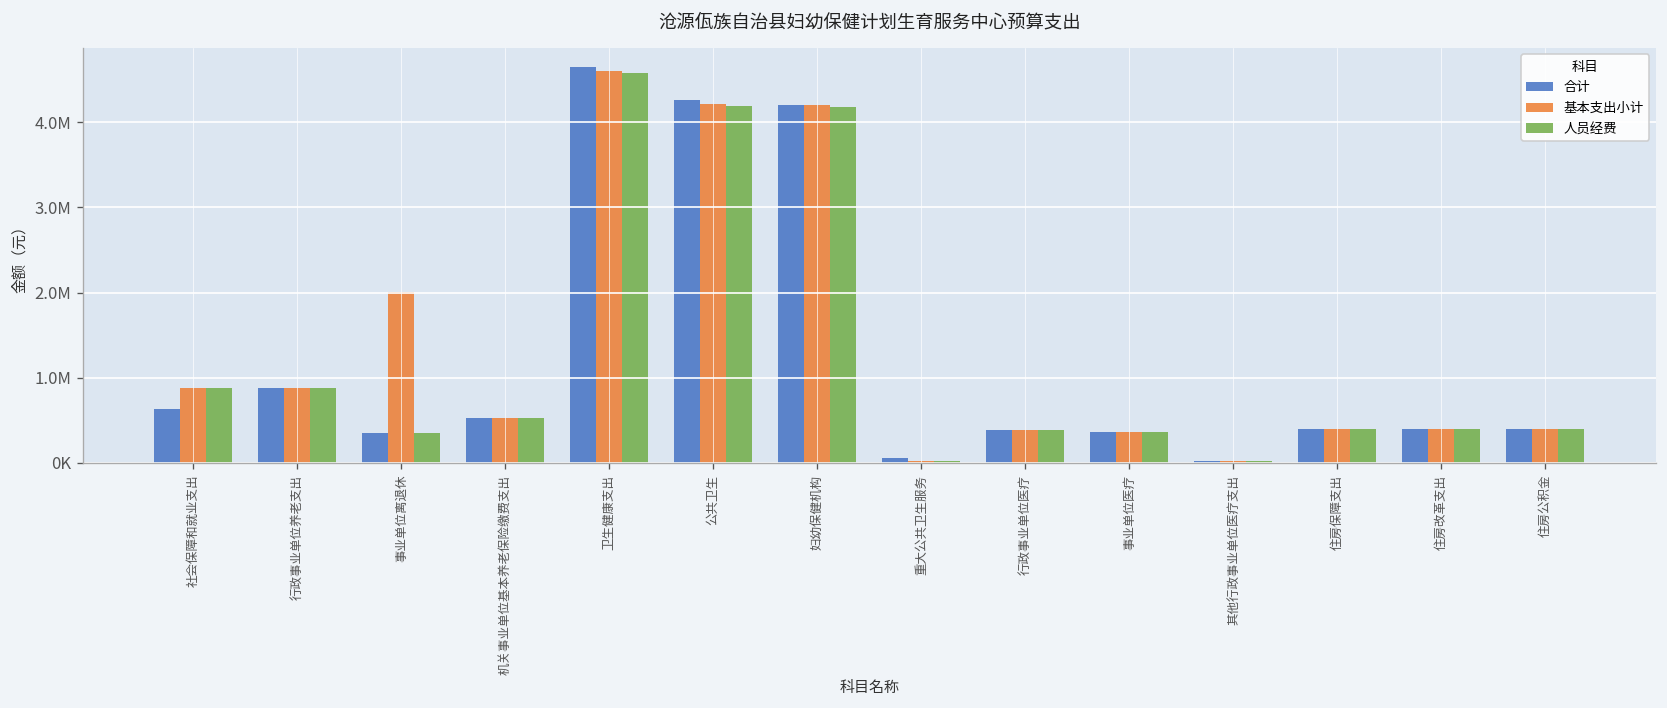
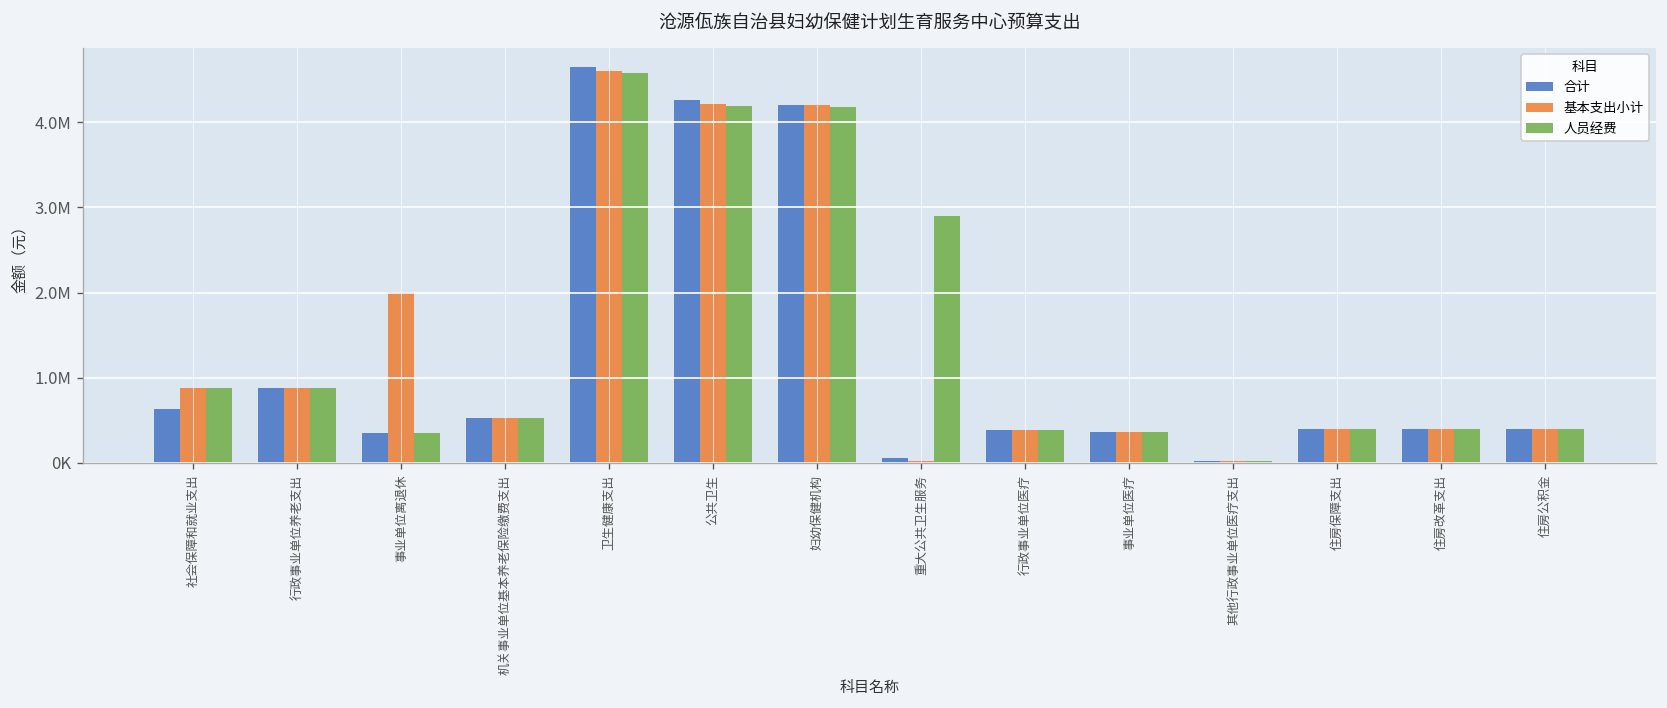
  {
    "合计": {
      "社会保障和就业支出": 600000,
      "行政事业单位养老支出": 900000,
      "事业单位离退休": 300000,
      "机关事业单位基本养老保险缴费支出": 500000,
      "卫生健康支出": 4600000,
      "公共卫生": 4300000,
      "妇幼保健机构": 4200000,
      "重大公共卫生服务": 100000,
      "行政事业单位医疗": 400000,
      "事业单位医疗": 400000,
      "住房保障支出": 400000,
      "住房改革支出": 400000,
      "住房公积金": 400000
    },
    "基本支出小计": {
      "社会保障和就业支出": 900000,
      "行政事业单位养老支出": 900000,
      "事业单位离退休": 2000000,
      "机关事业单位基本养老保险缴费支出": 500000,
      "卫生健康支出": 4600000,
      "公共卫生": 4200000,
      "妇幼保健机构": 4200000,
      "行政事业单位医疗": 400000,
      "事业单位医疗": 400000,
      "住房保障支出": 400000,
      "住房改革支出": 400000,
      "住房公积金": 400000
    },
    "人员经费": {
      "社会保障和就业支出": 900000,
      "行政事业单位养老支出": 900000,
      "事业单位离退休": 300000,
      "机关事业单位基本养老保险缴费支出": 500000,
      "卫生健康支出": 4600000,
      "公共卫生": 4200000,
      "妇幼保健机构": 4200000,
-     "重大公共卫生服务": 0,
+     "重大公共卫生服务": 2900000,
      "行政事业单位医疗": 400000,
      "事业单位医疗": 400000,
      "住房保障支出": 400000,
      "住房改革支出": 400000,
      "住房公积金": 400000
    }
  }
